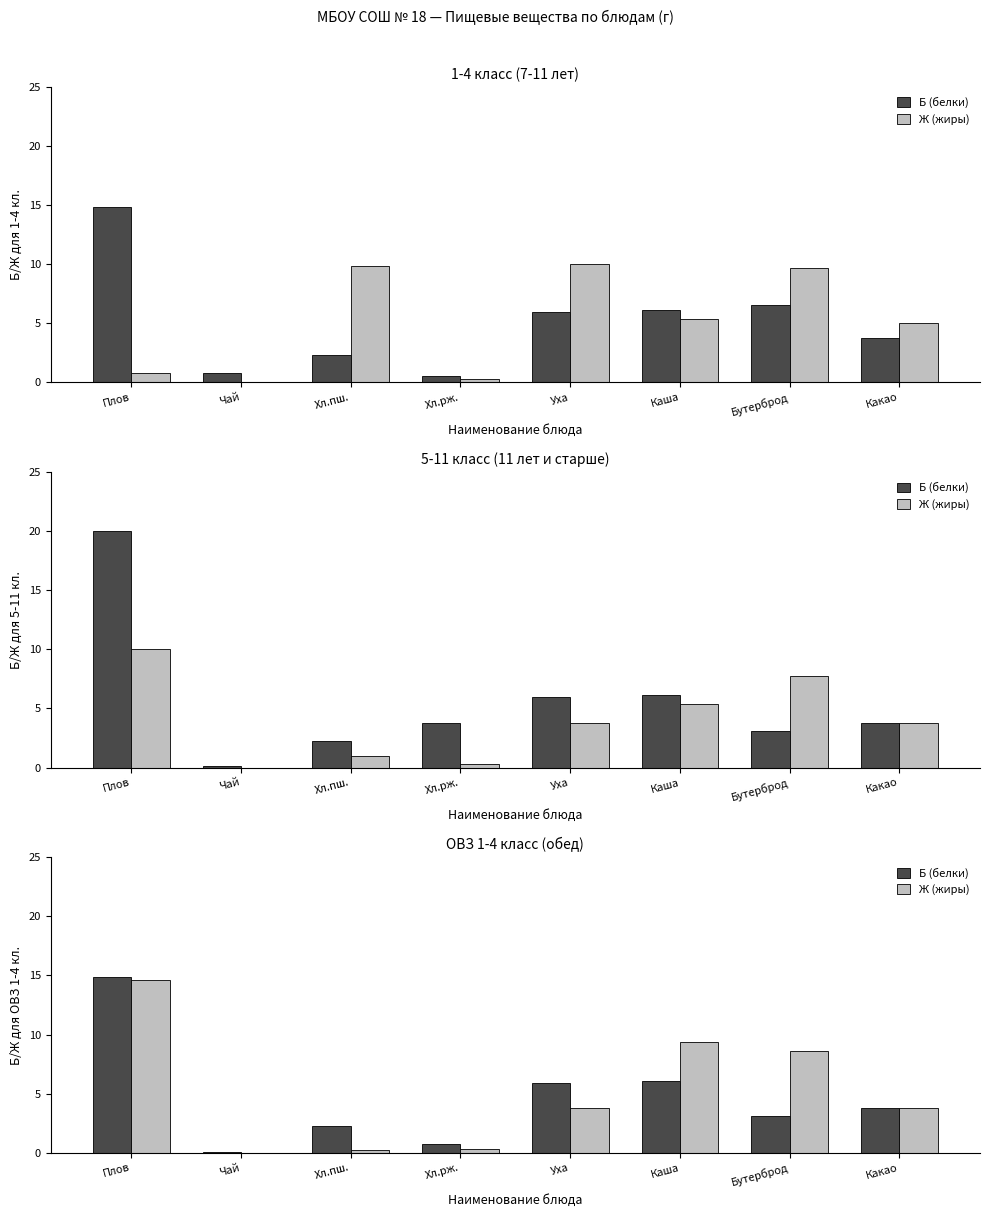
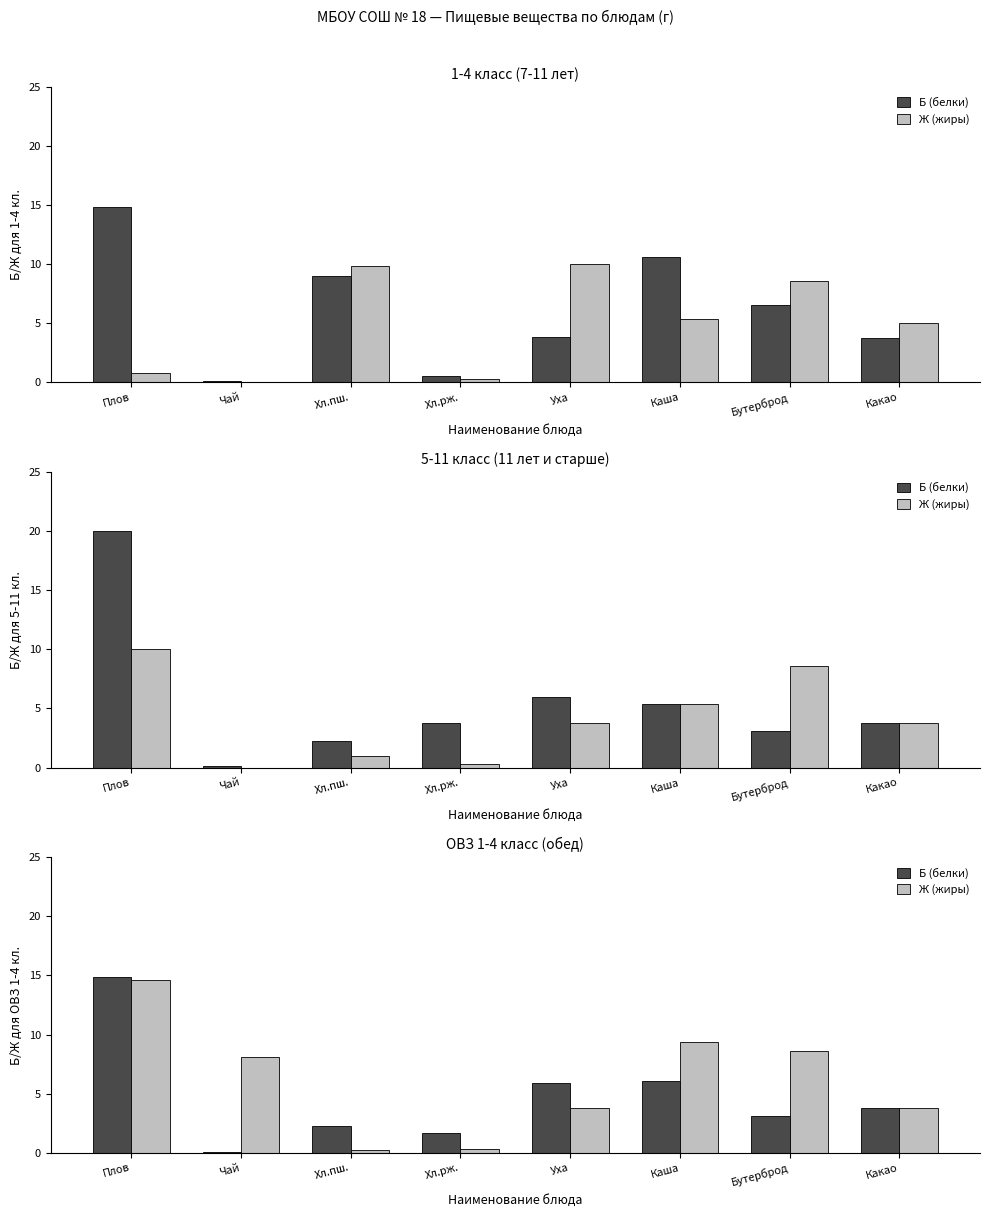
  {
    "1-4 класс (7-11 лет)": {
      "Б (белки)": {
        "Плов": 14.9,
-       "Чай": 0.8,
-       "Хл.пш.": 2.3,
+       "Чай": 0.1,
+       "Хл.пш.": 9.0,
        "Хл.рж.": 0.5,
-       "Уха": 5.9,
-       "Каша": 6.1,
+       "Уха": 3.8,
+       "Каша": 10.6,
        "Бутерброд": 6.5,
        "Какао": 3.8
      },
      "Ж (жиры)": {
        "Плов": 0.8,
        "Чай": 0.0,
        "Хл.пш.": 9.9,
        "Хл.рж.": 0.3,
        "Уха": 10.0,
        "Каша": 5.4,
-       "Бутерброд": 9.7,
+       "Бутерброд": 8.6,
        "Какао": 5.0
      }
    },
    "5-11 класс (11 лет и старше)": {
      "Б (белки)": {
        "Плов": 20.0,
        "Хл.пш.": 2.3,
        "Хл.рж.": 3.8,
        "Уха": 5.9,
-       "Каша": 6.1,
+       "Каша": 5.4,
        "Бутерброд": 3.1,
        "Какао": 3.8
      },
      "Ж (жиры)": {
        "Плов": 10.0,
        "Чай": 0.0,
        "Хл.пш.": 1.0,
        "Хл.рж.": 0.3,
        "Уха": 3.8,
        "Каша": 5.4,
-       "Бутерброд": 7.8,
+       "Бутерброд": 8.6,
        "Какао": 3.8
      }
    },
    "ОВЗ 1-4 класс (обед)": {
      "Б (белки)": {
        "Плов": 14.9,
        "Хл.пш.": 2.3,
-       "Хл.рж.": 0.8,
+       "Хл.рж.": 1.7,
        "Уха": 5.9,
        "Каша": 6.1,
        "Бутерброд": 3.1,
        "Какао": 3.8
      },
      "Ж (жиры)": {
        "Плов": 14.6,
-       "Чай": 0.0,
+       "Чай": 8.1,
        "Хл.пш.": 0.2,
        "Хл.рж.": 0.3,
        "Уха": 3.8,
        "Каша": 9.4,
        "Бутерброд": 8.6,
        "Какао": 3.8
      }
    }
  }
